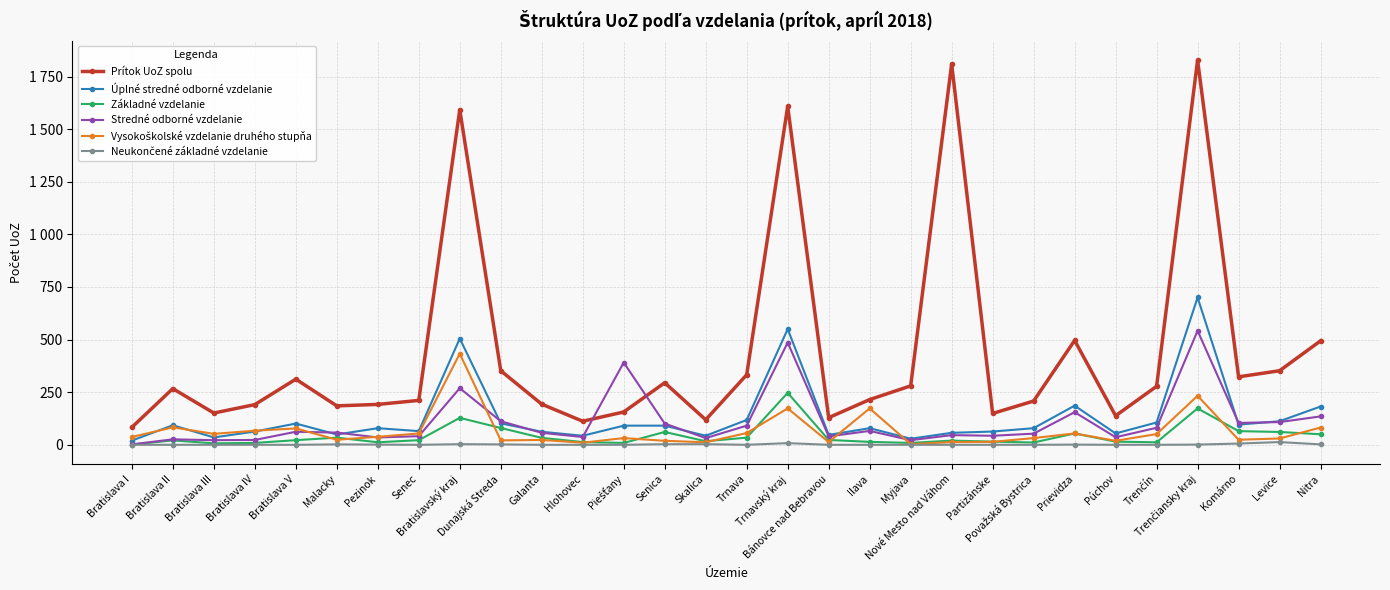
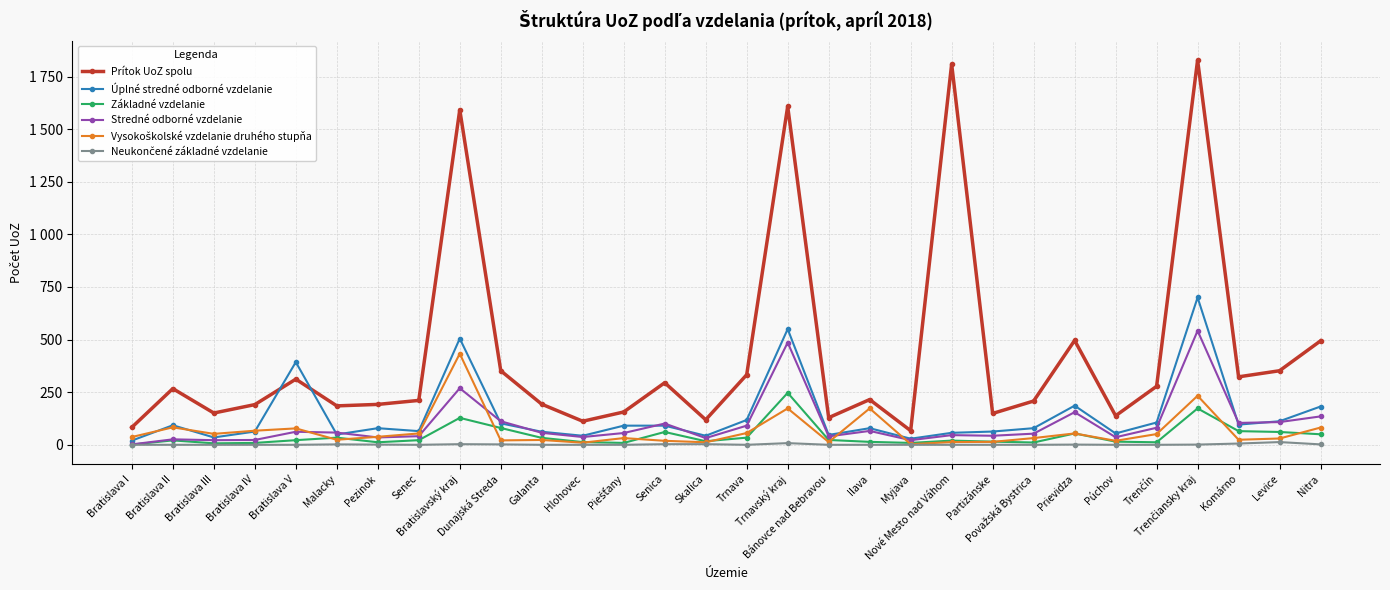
  {
    "Prítok UoZ spolu": {
      "Bratislava I": 80,
      "Bratislava II": 270,
      "Bratislava III": 150,
      "Bratislava IV": 190,
      "Bratislava V": 310,
      "Malacky": 190,
      "Pezinok": 190,
      "Senec": 210,
      "Bratislavský kraj": 1590,
      "Dunajská Streda": 350,
      "Galanta": 190,
      "Hlohovec": 110,
      "Piešťany": 160,
      "Senica": 300,
      "Skalica": 120,
      "Trnava": 330,
      "Trnavský kraj": 1610,
      "Bánovce nad Bebravou": 130,
      "Ilava": 220,
-     "Myjava": 280,
+     "Myjava": 70,
      "Nové Mesto nad Váhom": 1810,
      "Partizánske": 150,
      "Považská Bystrica": 210,
      "Prievidza": 500,
      "Púchov": 140,
      "Trenčín": 280,
      "Trenčiansky kraj": 1830,
      "Komárno": 320,
      "Levice": 350,
      "Nitra": 490
    },
    "Úplné stredné odborné vzdelanie": {
      "Bratislava I": 20,
      "Bratislava III": 40,
-     "Bratislava V": 100,
+     "Bratislava V": 390,
      "Pezinok": 80,
      "Bratislavský kraj": 510,
      "Piešťany": 90,
      "Trnava": 120,
      "Trnavský kraj": 550,
      "Ilava": 80,
      "Partizánske": 60,
      "Považská Bystrica": 80,
      "Prievidza": 190,
      "Púchov": 50,
      "Trenčín": 110,
      "Trenčiansky kraj": 700,
      "Nitra": 180
    },
    "Základné vzdelanie": {
      "Bratislava V": 20,
      "Senec": 20,
      "Bratislavský kraj": 130,
      "Dunajská Streda": 80,
      "Senica": 60,
      "Trnava": 30,
      "Trnavský kraj": 250,
      "Ilava": 10,
      "Trenčiansky kraj": 170,
      "Komárno": 70,
      "Levice": 60,
      "Nitra": 50
    },
    "Stredné odborné vzdelanie": {
      "Bratislava III": 20,
      "Bratislava IV": 20,
      "Bratislava V": 60,
      "Senec": 40,
      "Bratislavský kraj": 270,
-     "Piešťany": 390,
+     "Piešťany": 60,
      "Trnava": 90,
      "Trnavský kraj": 490,
      "Ilava": 70,
      "Partizánske": 40,
      "Považská Bystrica": 50,
      "Prievidza": 160,
      "Púchov": 40,
      "Trenčín": 80,
      "Trenčiansky kraj": 540,
      "Nitra": 140
    },
    "Vysokoškolské vzdelanie druhého stupňa": {
      "Bratislava I": 40,
      "Bratislava III": 50,
      "Bratislava V": 80,
      "Bratislavský kraj": 430,
      "Dunajská Streda": 20,
      "Piešťany": 30,
      "Senica": 20,
      "Trnava": 60,
      "Trnavský kraj": 170,
      "Ilava": 170,
      "Považská Bystrica": 30,
      "Trenčín": 50,
      "Trenčiansky kraj": 230,
      "Komárno": 20,
      "Levice": 30,
      "Nitra": 80
    },
    "Neukončené základné vzdelanie": {
      "Bratislava II": 0,
      "Bratislava V": 0,
      "Malacky": 0,
      "Senec": 0,
      "Bratislavský kraj": 0,
      "Dunajská Streda": 0,
      "Galanta": 0,
      "Senica": 0,
      "Trnava": 0,
      "Trnavský kraj": 10,
      "Bánovce nad Bebravou": 0,
      "Ilava": 0,
      "Nové Mesto nad Váhom": 0,
      "Partizánske": 0,
      "Prievidza": 0,
      "Púchov": 0,
      "Trenčiansky kraj": 0,
      "Komárno": 10,
      "Levice": 10,
      "Nitra": 0
    }
  }
